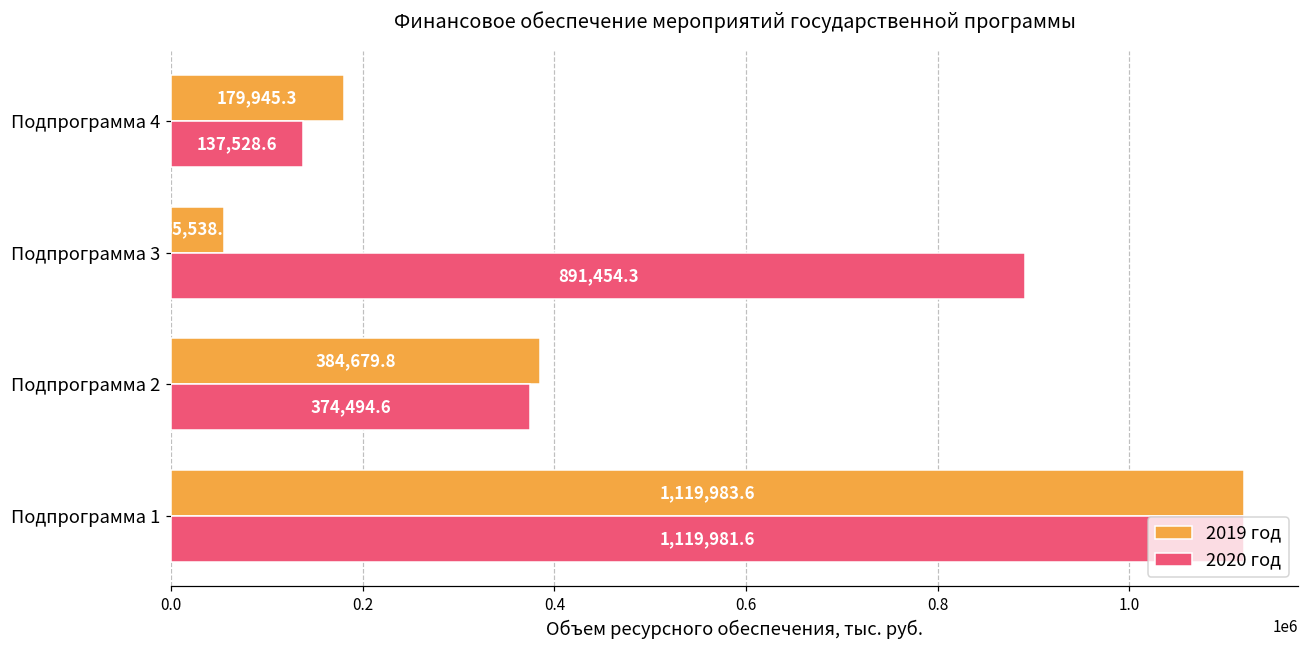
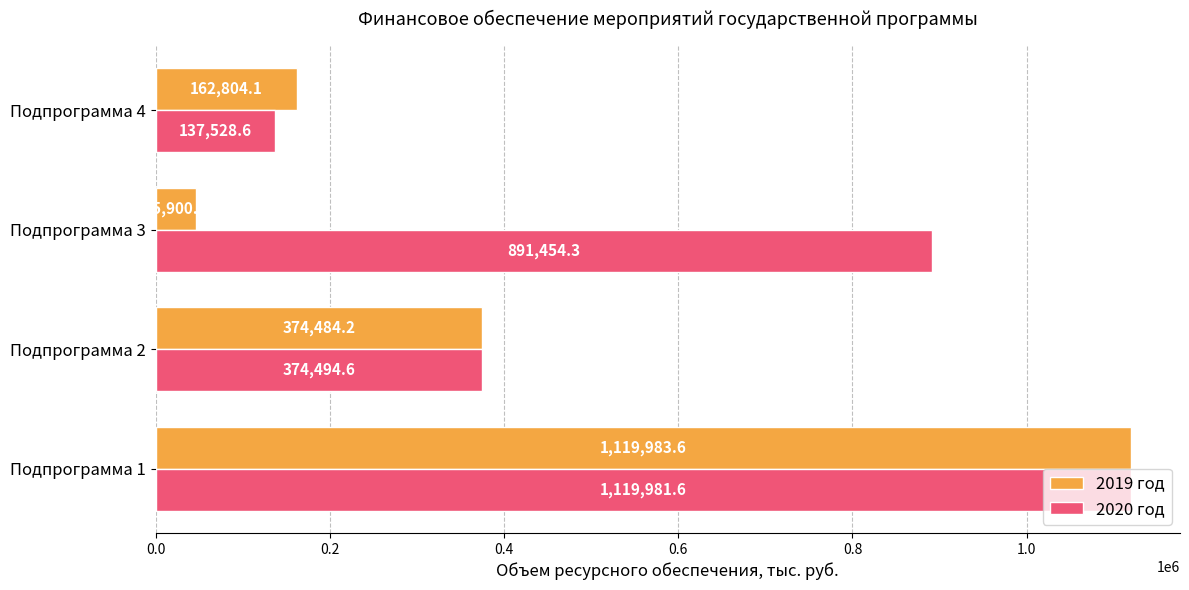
  {
    "2019 год": {
-     "Подпрограмма 4": "179,945.3",
-     "Подпрограмма 3": "55,538.1",
-     "Подпрограмма 2": "384,679.8",
+     "Подпрограмма 4": "162,804.1",
+     "Подпрограмма 3": "45,900.0",
+     "Подпрограмма 2": "374,484.2",
      "Подпрограмма 1": "1,119,983.6"
    },
    "2020 год": {
      "Подпрограмма 4": "137,528.6",
      "Подпрограмма 3": "891,454.3",
      "Подпрограмма 2": "374,494.6"
    }
  }
